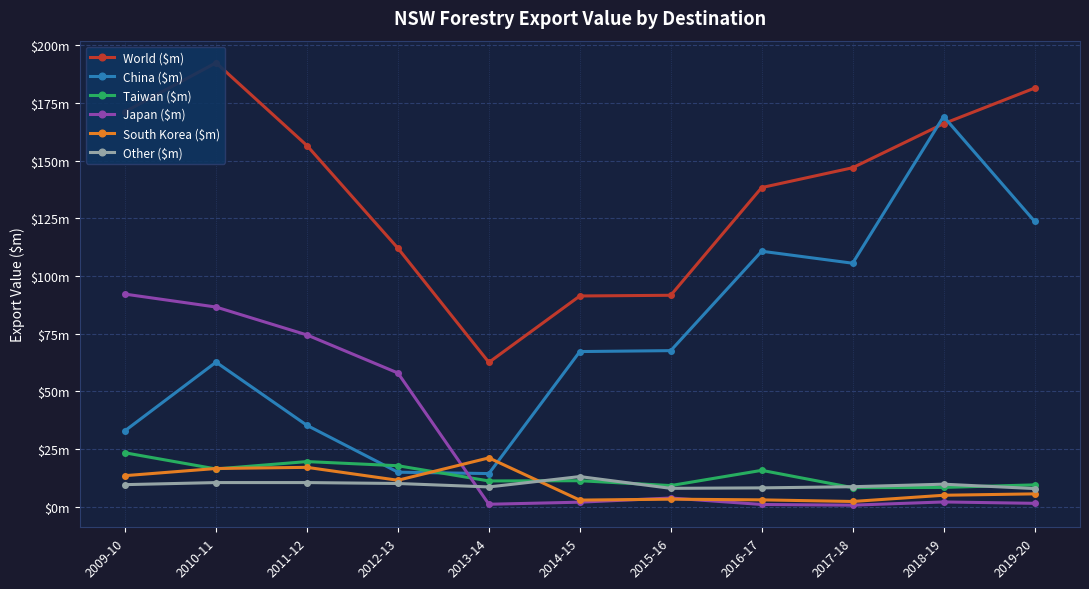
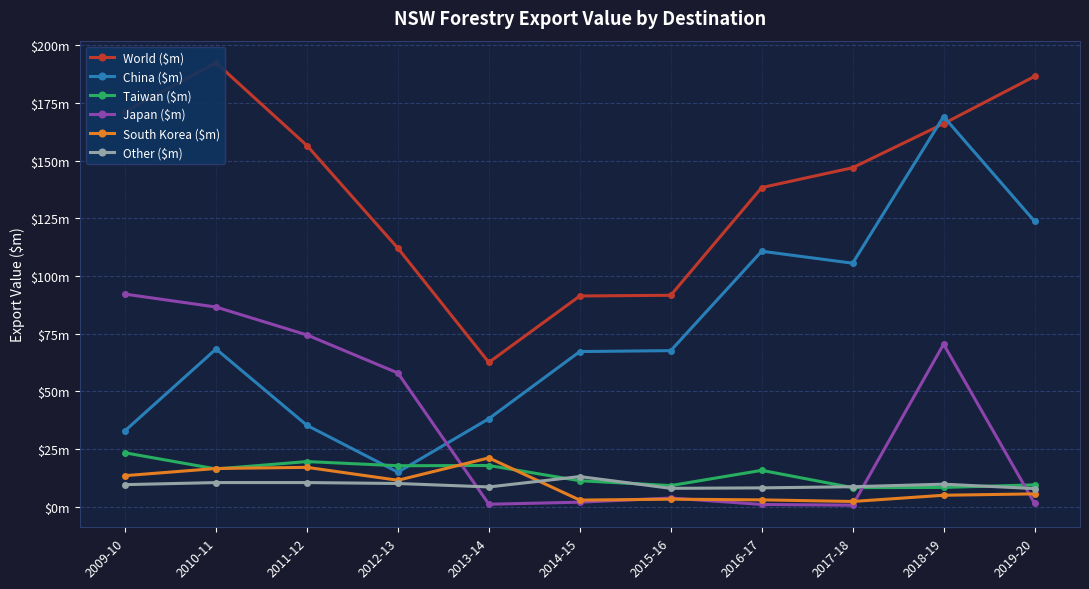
  {
    "World ($m)": {
      "2011-12": "$157m",
      "2012-13": "$112m",
      "2013-14": "$63m",
      "2014-15": "$91m",
      "2015-16": "$92m",
      "2016-17": "$138m",
      "2017-18": "$147m",
      "2018-19": "$166m",
-     "2019-20": "$181m"
+     "2019-20": "$187m"
    },
    "China ($m)": {
      "2009-10": "$33m",
-     "2010-11": "$63m",
+     "2010-11": "$68m",
      "2011-12": "$35m",
      "2012-13": "$15m",
-     "2013-14": "$14m",
+     "2013-14": "$38m",
      "2014-15": "$67m",
      "2015-16": "$68m",
      "2016-17": "$111m",
      "2017-18": "$106m",
      "2018-19": "$169m",
      "2019-20": "$124m"
    },
    "Taiwan ($m)": {
      "2009-10": "$23m",
      "2011-12": "$20m",
      "2012-13": "$18m",
-     "2013-14": "$11m",
+     "2013-14": "$18m",
      "2014-15": "$11m",
      "2015-16": "$9m",
      "2016-17": "$16m",
      "2018-19": "$8m",
      "2019-20": "$9m"
    },
    "Japan ($m)": {
      "2009-10": "$92m",
      "2010-11": "$87m",
      "2011-12": "$74m",
      "2012-13": "$58m",
      "2013-14": "$1m",
      "2016-17": "$1m",
      "2017-18": "$1m",
-     "2018-19": "$2m",
+     "2018-19": "$70m",
      "2019-20": "$1m"
    },
    "South Korea ($m)": {
      "2009-10": "$13m",
      "2011-12": "$17m",
      "2012-13": "$11m",
      "2013-14": "$21m",
      "2016-17": "$3m",
      "2017-18": "$2m",
      "2018-19": "$5m",
      "2019-20": "$6m"
    },
    "Other ($m)": {
      "2009-10": "$10m",
      "2010-11": "$10m",
      "2011-12": "$10m",
      "2012-13": "$10m",
      "2013-14": "$9m",
      "2014-15": "$13m",
      "2015-16": "$8m",
      "2016-17": "$8m",
      "2018-19": "$10m",
      "2019-20": "$8m"
    }
  }
